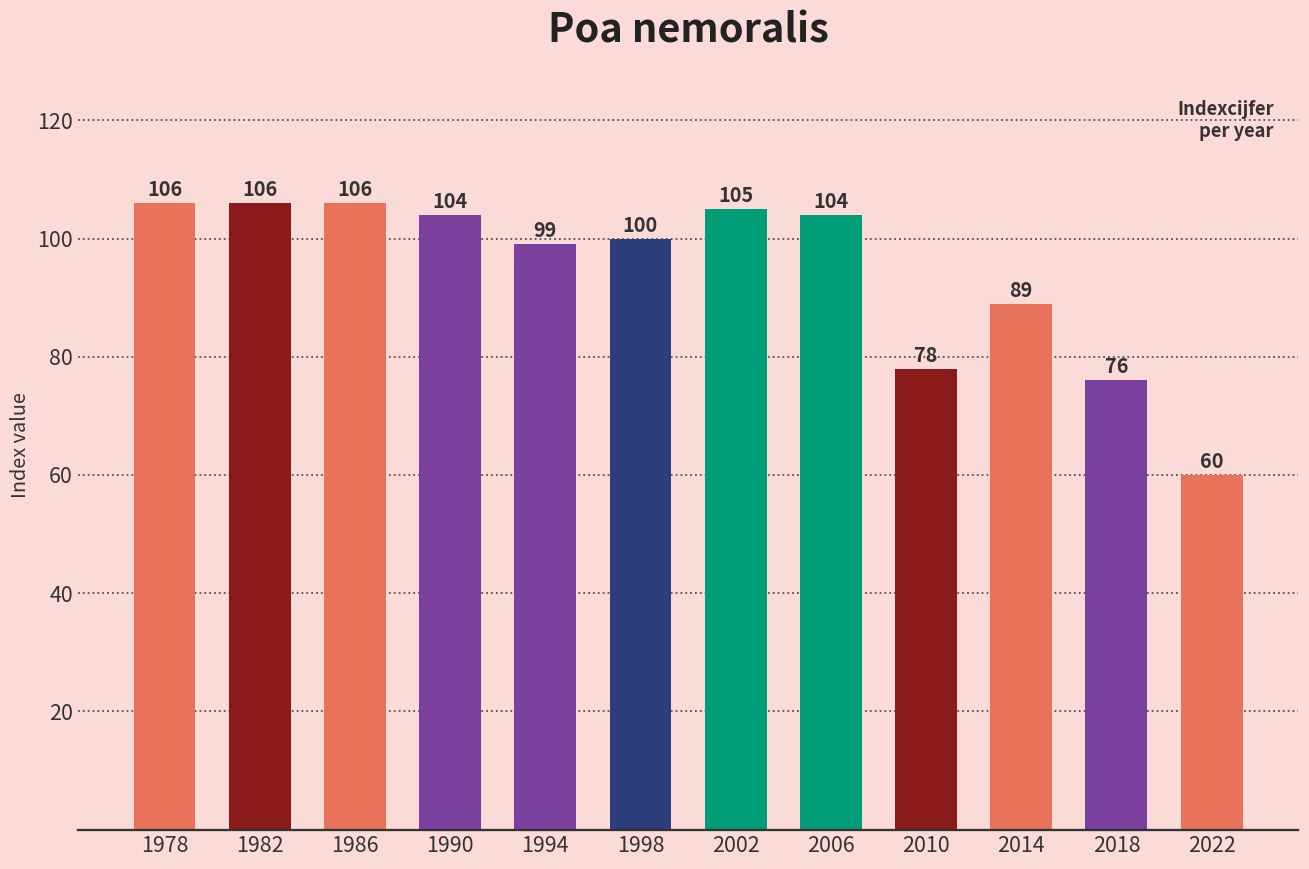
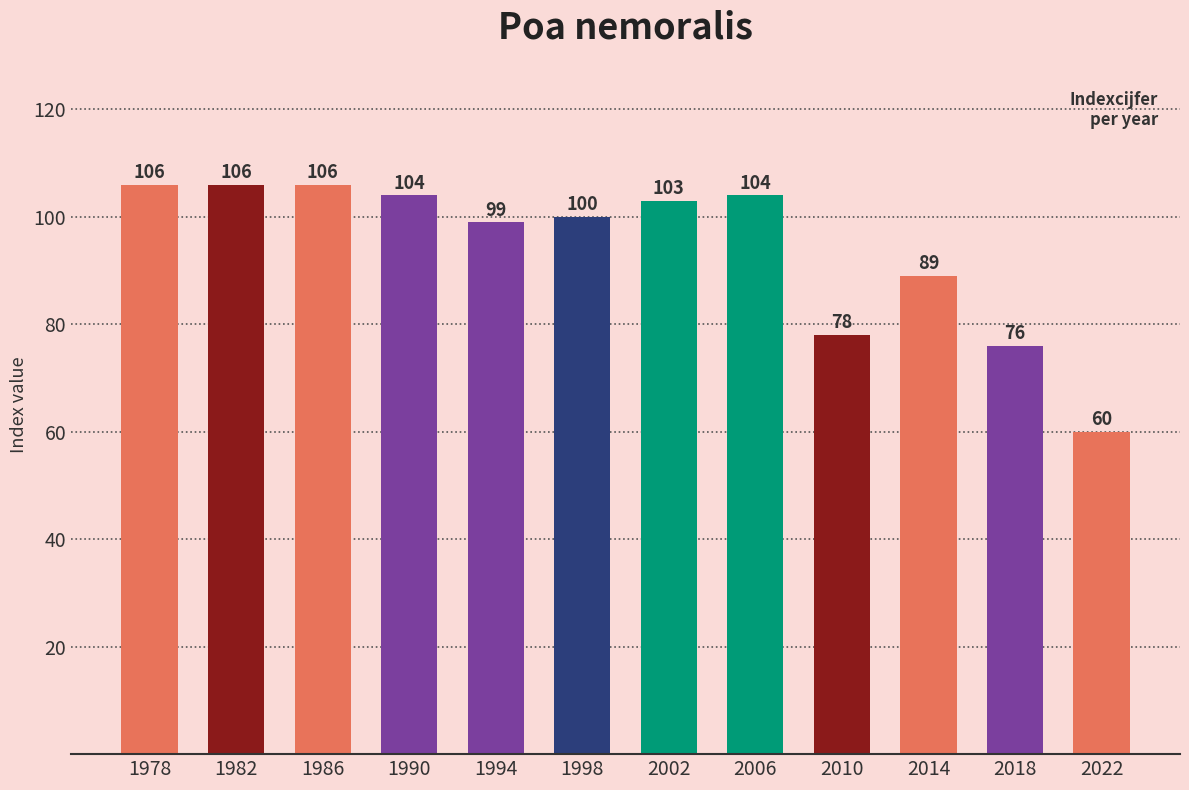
  {
    "1978": 106,
    "1982": 106,
    "1986": 106,
    "1990": 104,
    "1994": 99,
    "1998": 100,
-   "2002": 105,
+   "2002": 103,
    "2006": 104,
    "2010": 78,
    "2014": 89,
    "2018": 76,
    "2022": 60
  }
